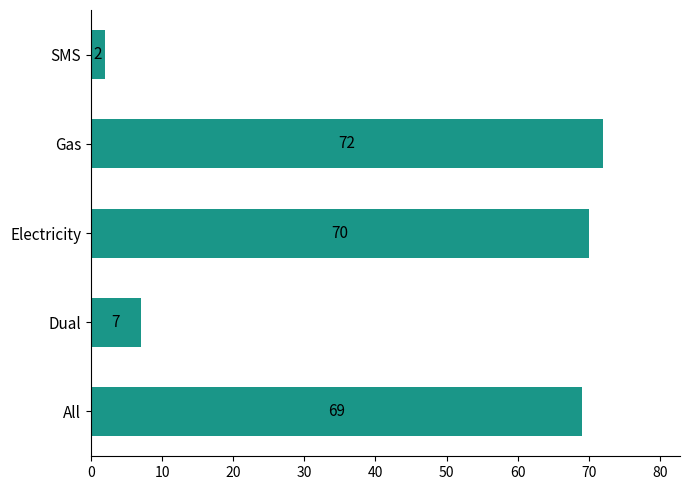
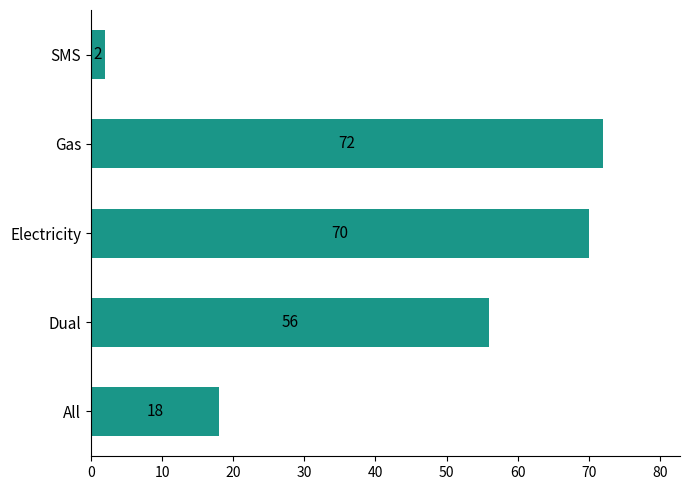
  {
    "SMS": 2,
    "Gas": 72,
    "Electricity": 70,
-   "Dual": 7,
-   "All": 69
+   "Dual": 56,
+   "All": 18
  }
